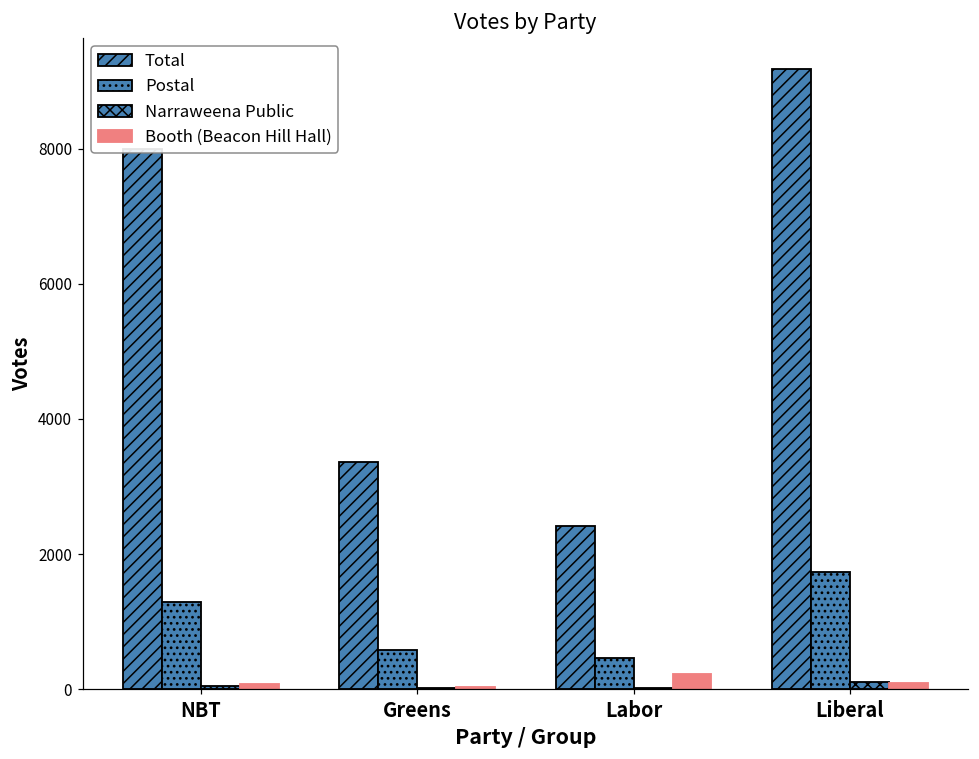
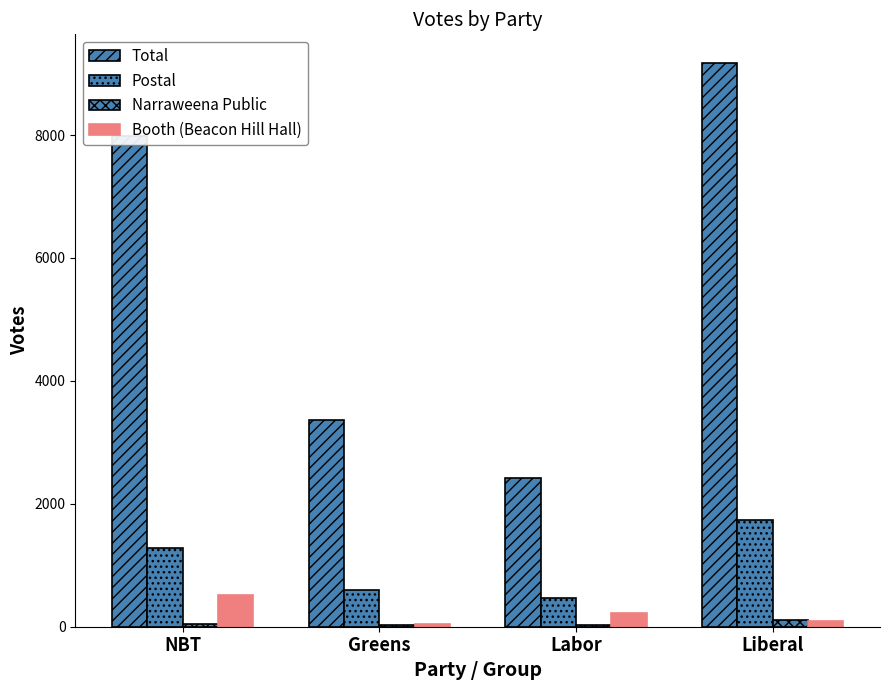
  {
    "Booth (Beacon Hill Hall)": {
-     "NBT": 100,
+     "NBT": 500,
      "Labor": 200,
      "Liberal": 100
    }
  }
